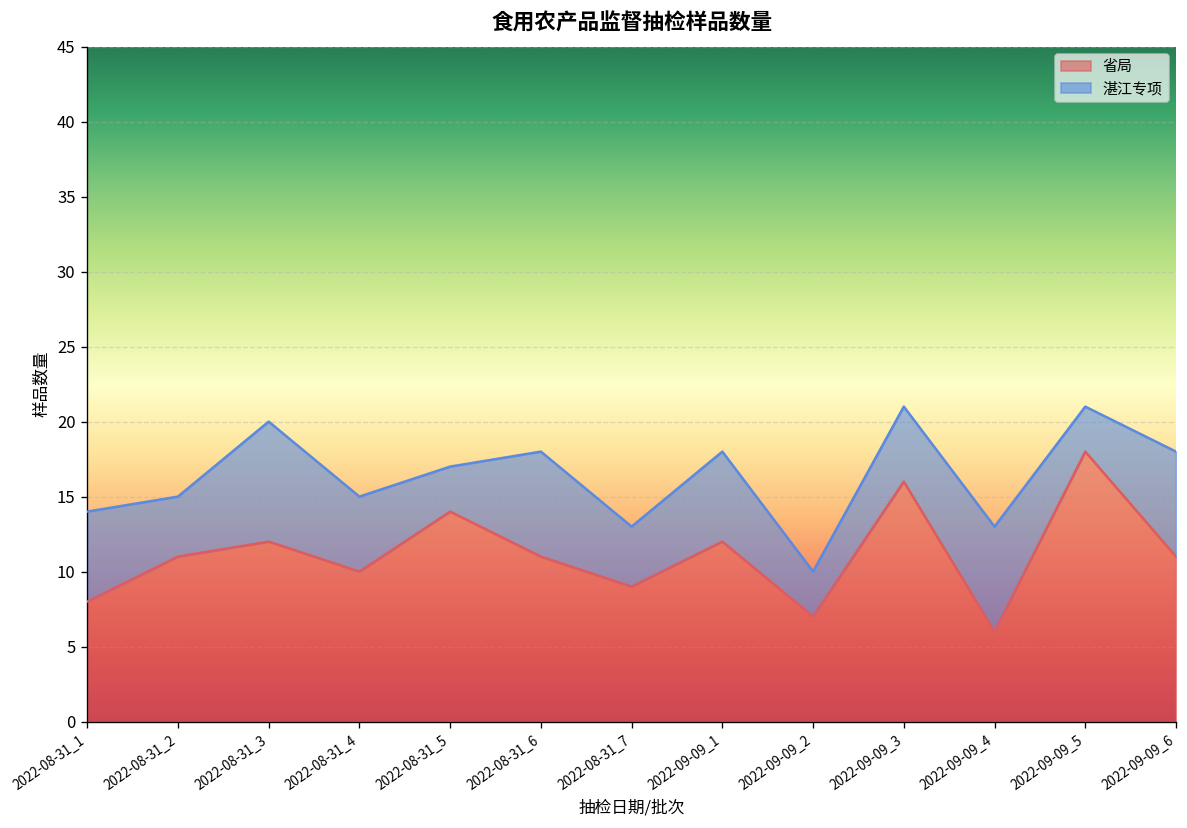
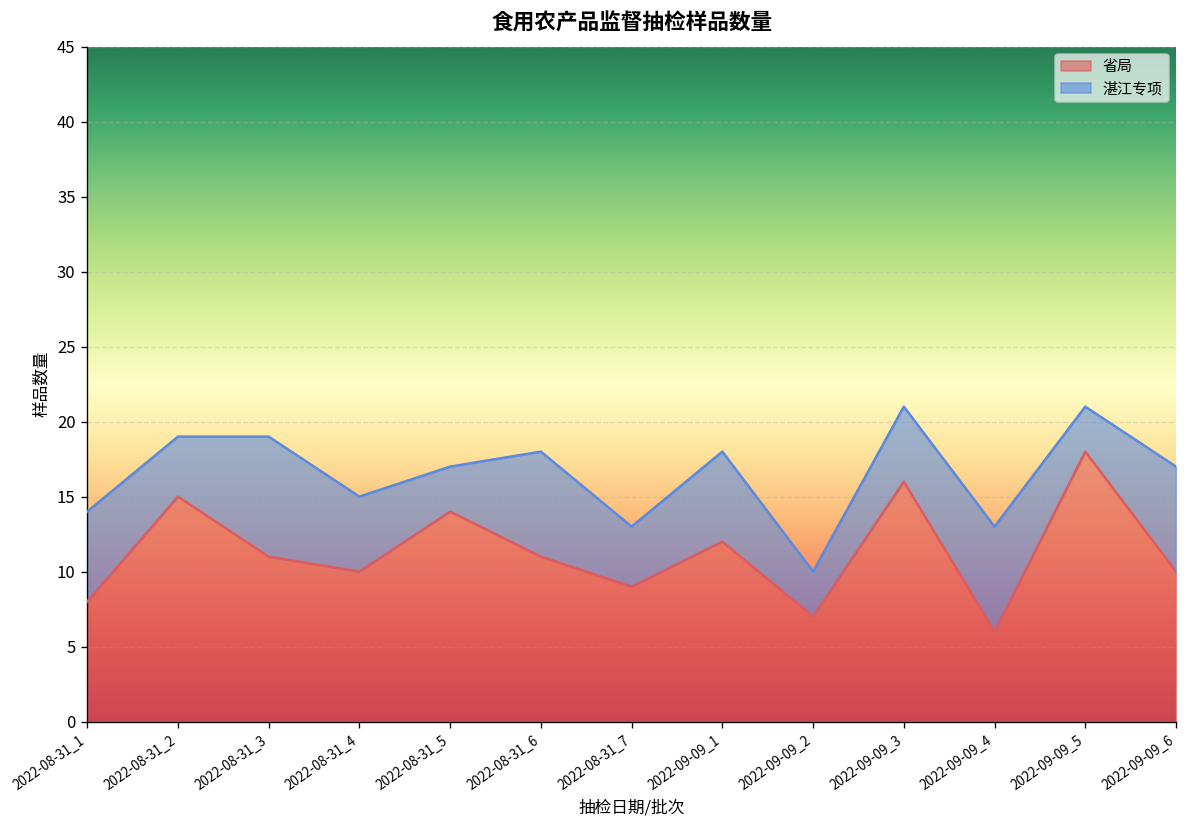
  {
    "省局": {
      "2022-08-31_1": 8,
-     "2022-08-31_2": 11,
-     "2022-08-31_3": 12,
+     "2022-08-31_2": 15,
+     "2022-08-31_3": 11,
      "2022-08-31_4": 10,
      "2022-08-31_5": 14,
      "2022-08-31_6": 11,
      "2022-08-31_7": 9,
      "2022-09-09_1": 12,
      "2022-09-09_2": 7,
      "2022-09-09_3": 16,
      "2022-09-09_4": 6,
      "2022-09-09_5": 18,
-     "2022-09-09_6": 11
+     "2022-09-09_6": 10
    },
    "湛江专项": {
      "2022-08-31_1": 6,
      "2022-08-31_2": 4,
      "2022-08-31_3": 8,
      "2022-08-31_4": 5,
      "2022-08-31_5": 3,
      "2022-08-31_6": 7,
      "2022-08-31_7": 4,
      "2022-09-09_1": 6,
      "2022-09-09_2": 3,
      "2022-09-09_3": 5,
      "2022-09-09_4": 7,
      "2022-09-09_5": 3,
      "2022-09-09_6": 7
    }
  }
